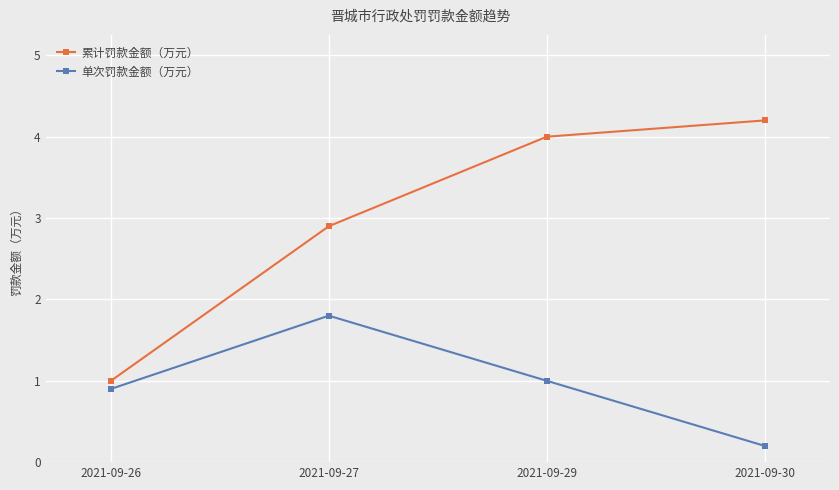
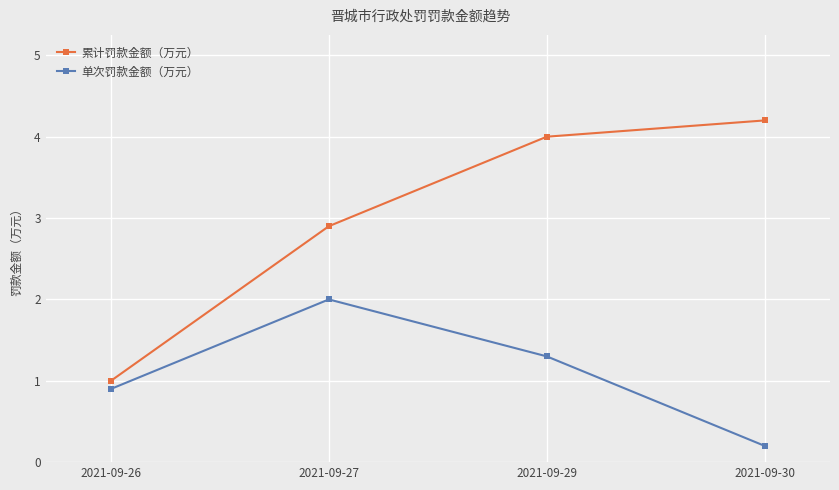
  {
    "累计罚款金额（万元）": {
      "2021-09-26": 1.0,
      "2021-09-27": 2.9,
      "2021-09-29": 4.0,
      "2021-09-30": 4.2
    },
    "单次罚款金额（万元）": {
      "2021-09-26": 0.9,
-     "2021-09-27": 1.8,
-     "2021-09-29": 1.0,
+     "2021-09-27": 2.0,
+     "2021-09-29": 1.3,
      "2021-09-30": 0.2
    }
  }
